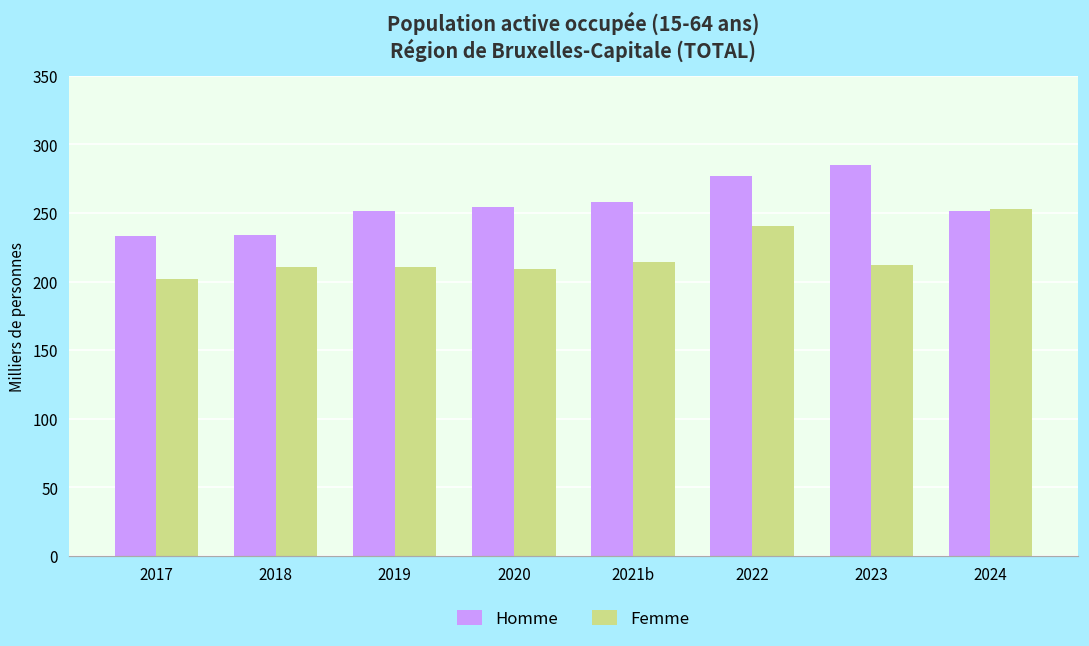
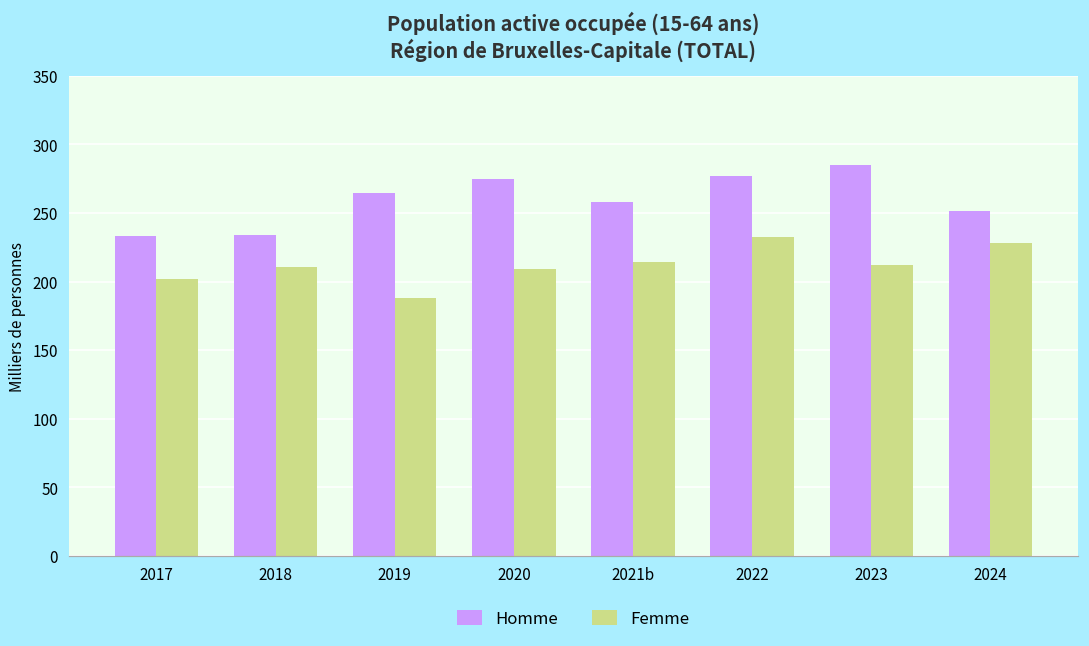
  {
    "Homme": {
      "2017": 233,
      "2018": 234,
-     "2019": 251,
-     "2020": 254,
+     "2019": 265,
+     "2020": 275,
      "2021b": 258,
      "2022": 277,
      "2023": 285,
      "2024": 251
    },
    "Femme": {
      "2017": 202,
      "2018": 211,
-     "2019": 210,
+     "2019": 188,
      "2020": 209,
      "2021b": 214,
-     "2022": 240,
+     "2022": 232,
      "2023": 212,
-     "2024": 253
+     "2024": 228
    }
  }
